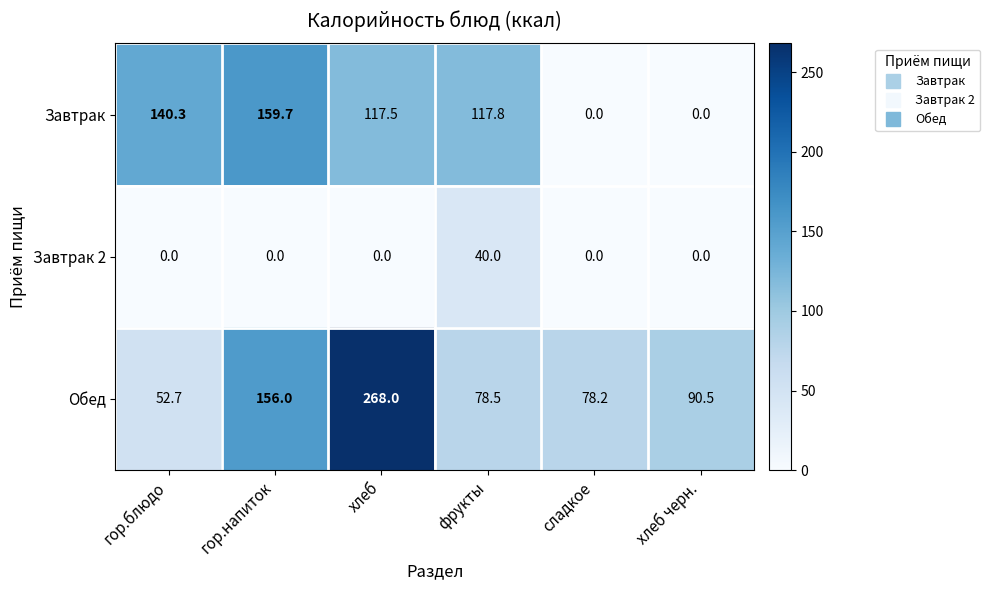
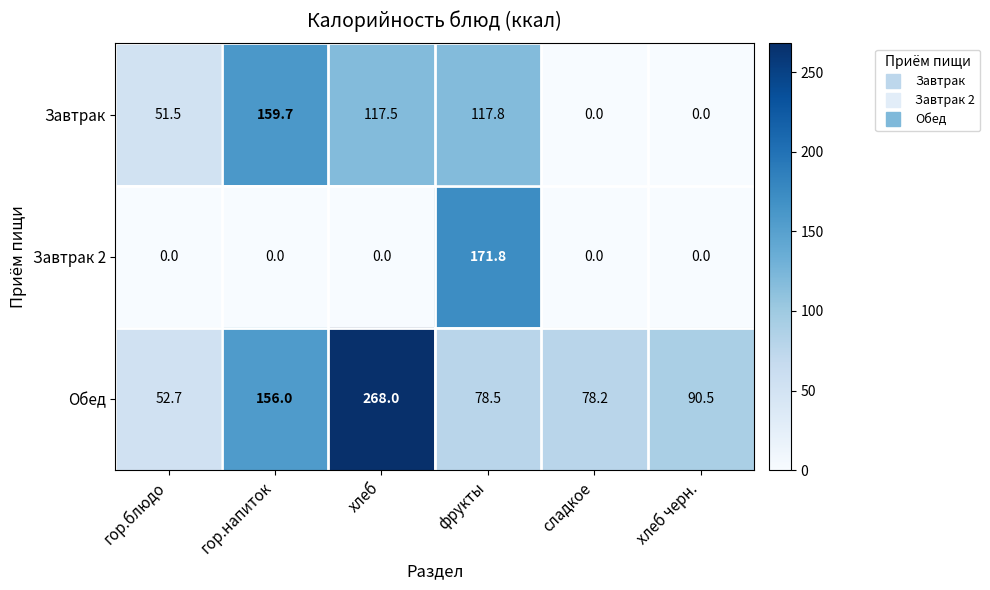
  {
    "Завтрак": {
-     "гор.блюдо": 140.3,
+     "гор.блюдо": 51.5,
      "гор.напиток": 159.7,
      "хлеб": 117.5,
      "фрукты": 117.8,
      "сладкое": 0.0,
      "хлеб черн.": 0.0
    },
    "Завтрак 2": {
      "гор.блюдо": 0.0,
      "гор.напиток": 0.0,
      "хлеб": 0.0,
-     "фрукты": 40.0,
+     "фрукты": 171.8,
      "сладкое": 0.0,
      "хлеб черн.": 0.0
    },
    "Обед": {
      "гор.блюдо": 52.7,
      "гор.напиток": 156.0,
      "хлеб": 268.0,
      "фрукты": 78.5,
      "сладкое": 78.2,
      "хлеб черн.": 90.5
    }
  }
